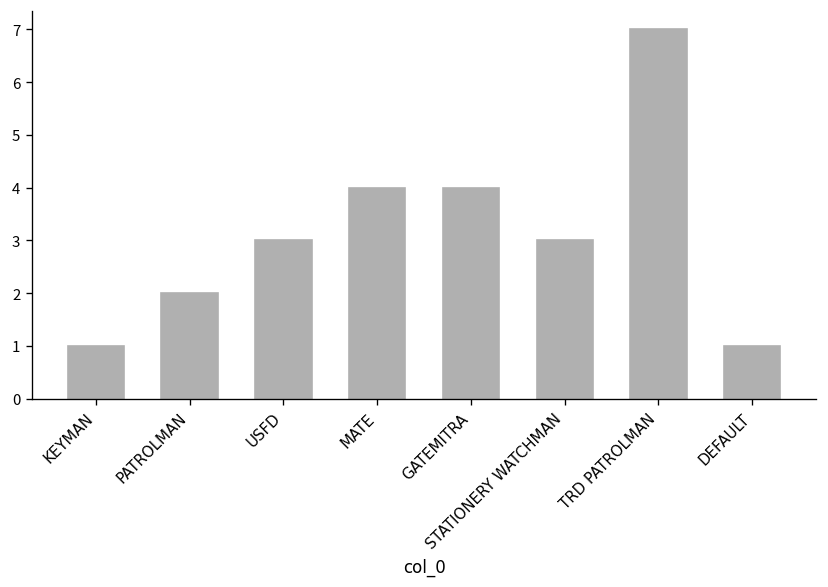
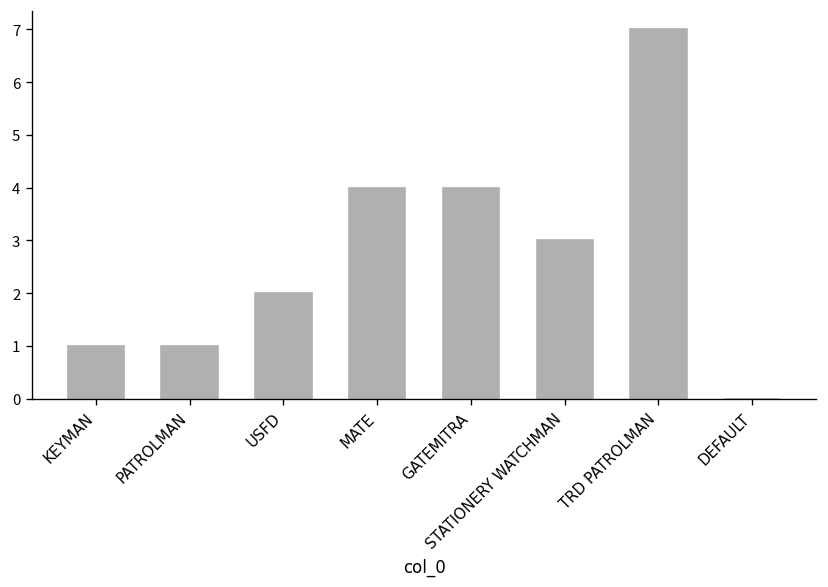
  {
    "KEYMAN": 1,
-   "PATROLMAN": 2,
-   "USFD": 3,
+   "PATROLMAN": 1,
+   "USFD": 2,
    "MATE": 4,
    "GATEMITRA": 4,
    "STATIONERY WATCHMAN": 3,
    "TRD PATROLMAN": 7,
-   "DEFAULT": 1
+   "DEFAULT": 0
  }
